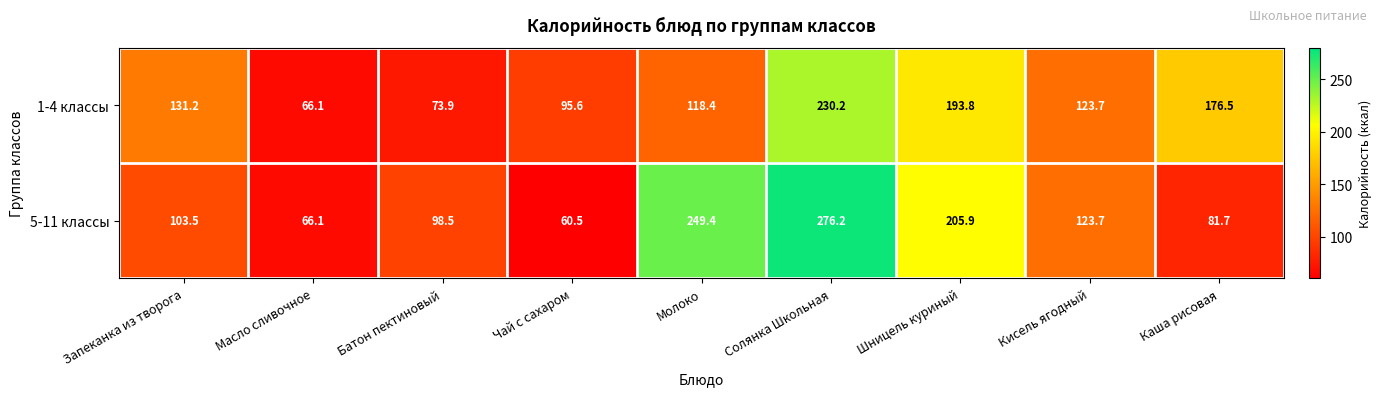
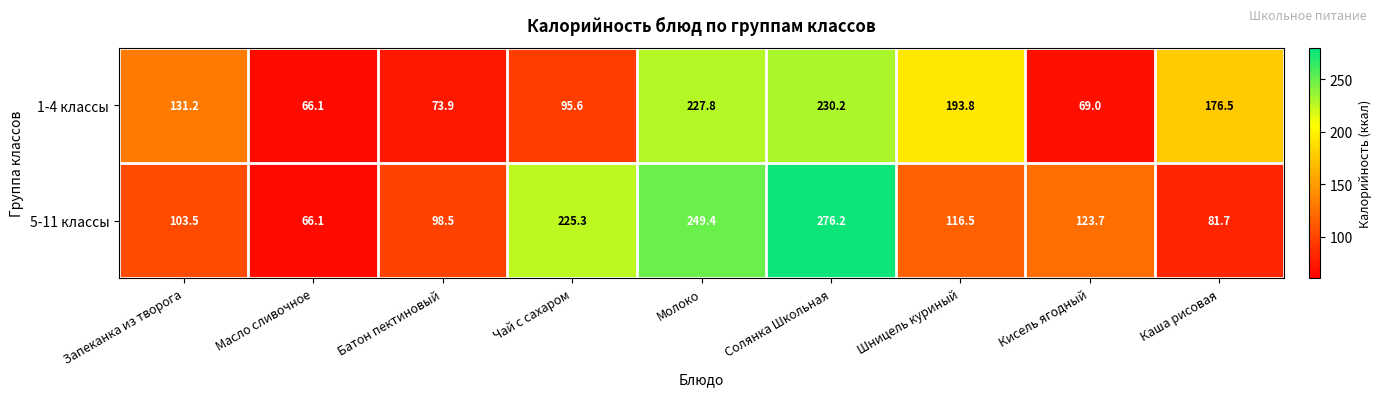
  {
    "1-4 классы": {
      "Запеканка из творога": 131.2,
      "Масло сливочное": 66.1,
      "Батон пектиновый": 73.9,
      "Чай с сахаром": 95.6,
-     "Молоко": 118.4,
+     "Молоко": 227.8,
      "Солянка Школьная": 230.2,
      "Шницель куриный": 193.8,
-     "Кисель ягодный": 123.7,
+     "Кисель ягодный": 69.0,
      "Каша рисовая": 176.5
    },
    "5-11 классы": {
      "Запеканка из творога": 103.5,
      "Масло сливочное": 66.1,
      "Батон пектиновый": 98.5,
-     "Чай с сахаром": 60.5,
+     "Чай с сахаром": 225.3,
      "Молоко": 249.4,
      "Солянка Школьная": 276.2,
-     "Шницель куриный": 205.9,
+     "Шницель куриный": 116.5,
      "Кисель ягодный": 123.7,
      "Каша рисовая": 81.7
    }
  }
